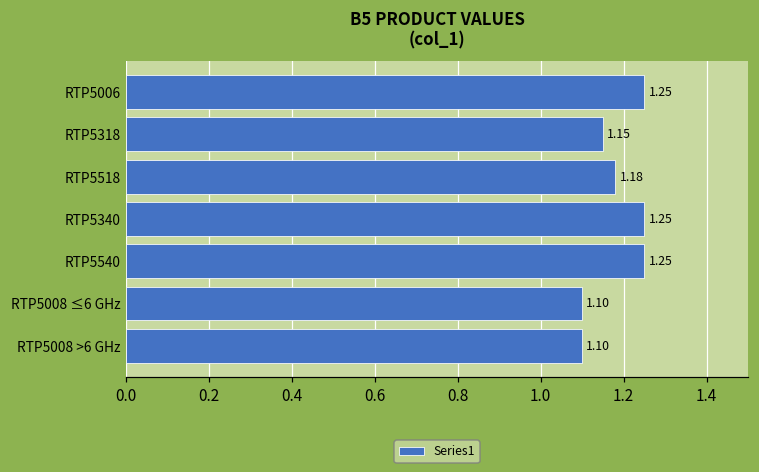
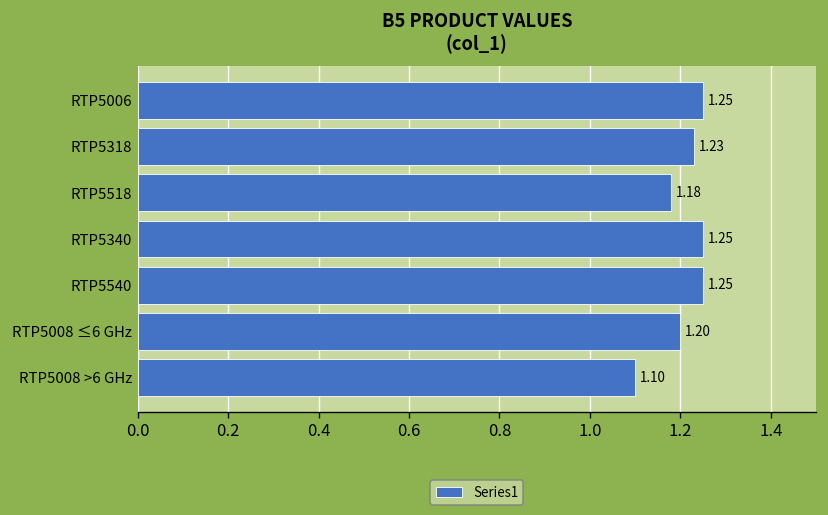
  {
    "RTP5006": 1.25,
-   "RTP5318": 1.15,
+   "RTP5318": 1.23,
    "RTP5518": 1.18,
    "RTP5340": 1.25,
    "RTP5540": 1.25,
-   "RTP5008 ≤6 GHz": 1.10,
+   "RTP5008 ≤6 GHz": 1.20,
    "RTP5008 >6 GHz": 1.10
  }
